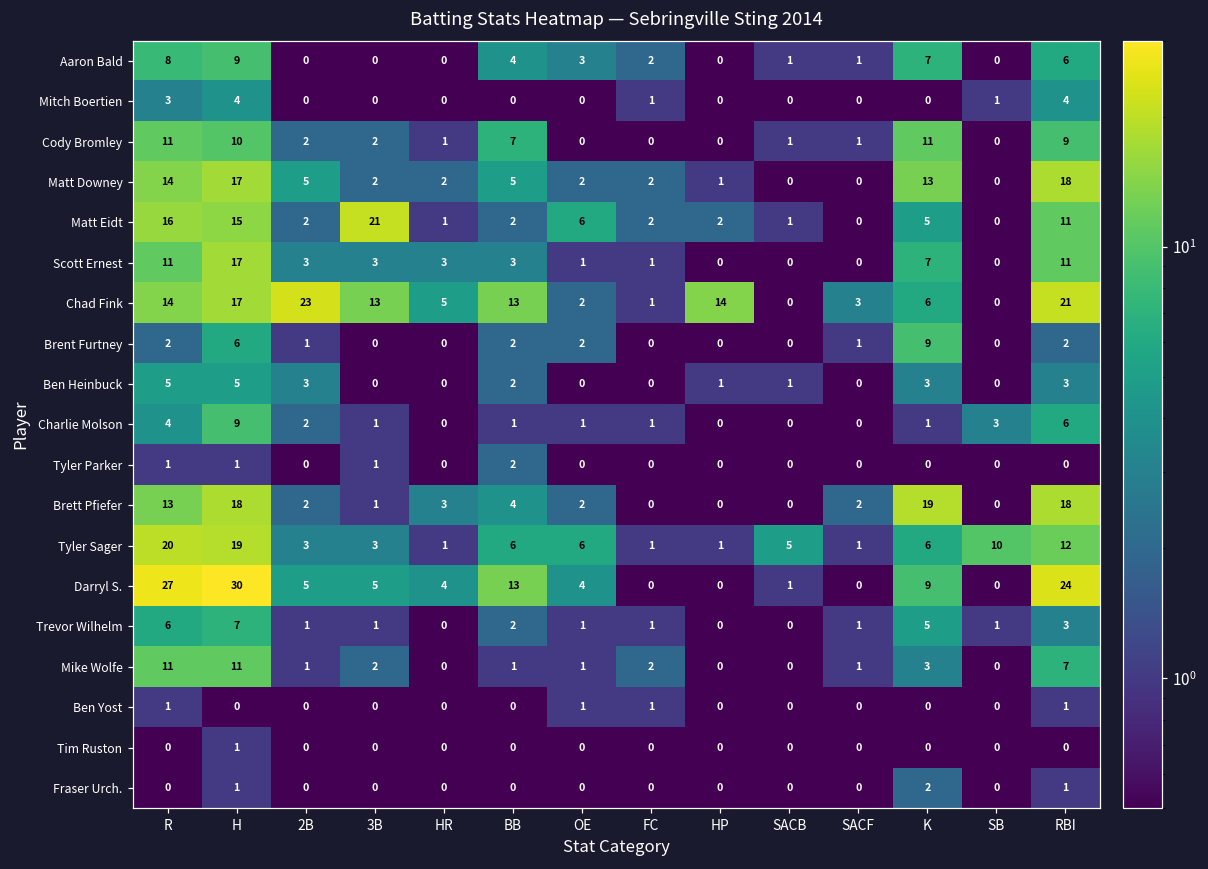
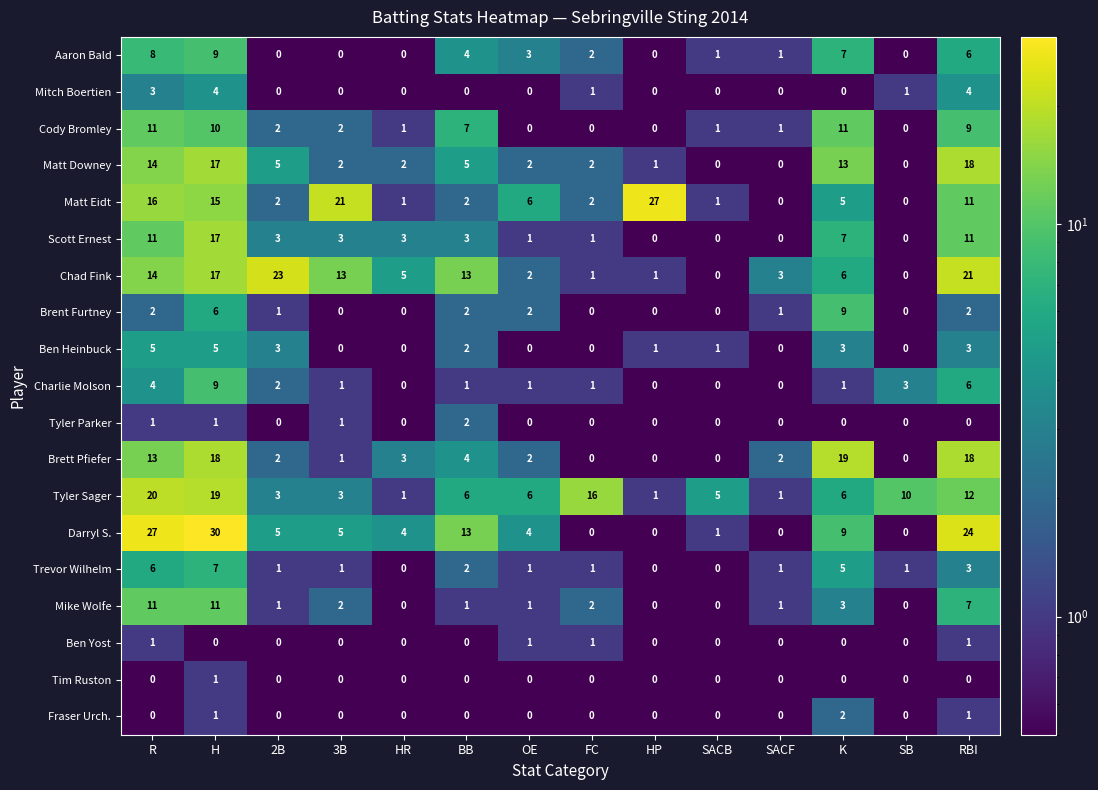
  {
    "Matt Eidt": {
      "R": 16,
      "H": 15,
      "2B": 2,
      "3B": 21,
      "HR": 1,
      "BB": 2,
      "OE": 6,
      "FC": 2,
-     "HP": 2,
+     "HP": 27,
      "SACB": 1,
      "SACF": 0,
      "K": 5,
      "SB": 0,
      "RBI": 11
    },
    "Chad Fink": {
      "R": 14,
      "H": 17,
      "2B": 23,
      "3B": 13,
      "HR": 5,
      "BB": 13,
      "OE": 2,
      "FC": 1,
-     "HP": 14,
+     "HP": 1,
      "SACB": 0,
      "SACF": 3,
      "K": 6,
      "SB": 0,
      "RBI": 21
    },
    "Tyler Sager": {
      "R": 20,
      "H": 19,
      "2B": 3,
      "3B": 3,
      "HR": 1,
      "BB": 6,
      "OE": 6,
-     "FC": 1,
+     "FC": 16,
      "HP": 1,
      "SACB": 5,
      "SACF": 1,
      "K": 6,
      "SB": 10,
      "RBI": 12
    }
  }
